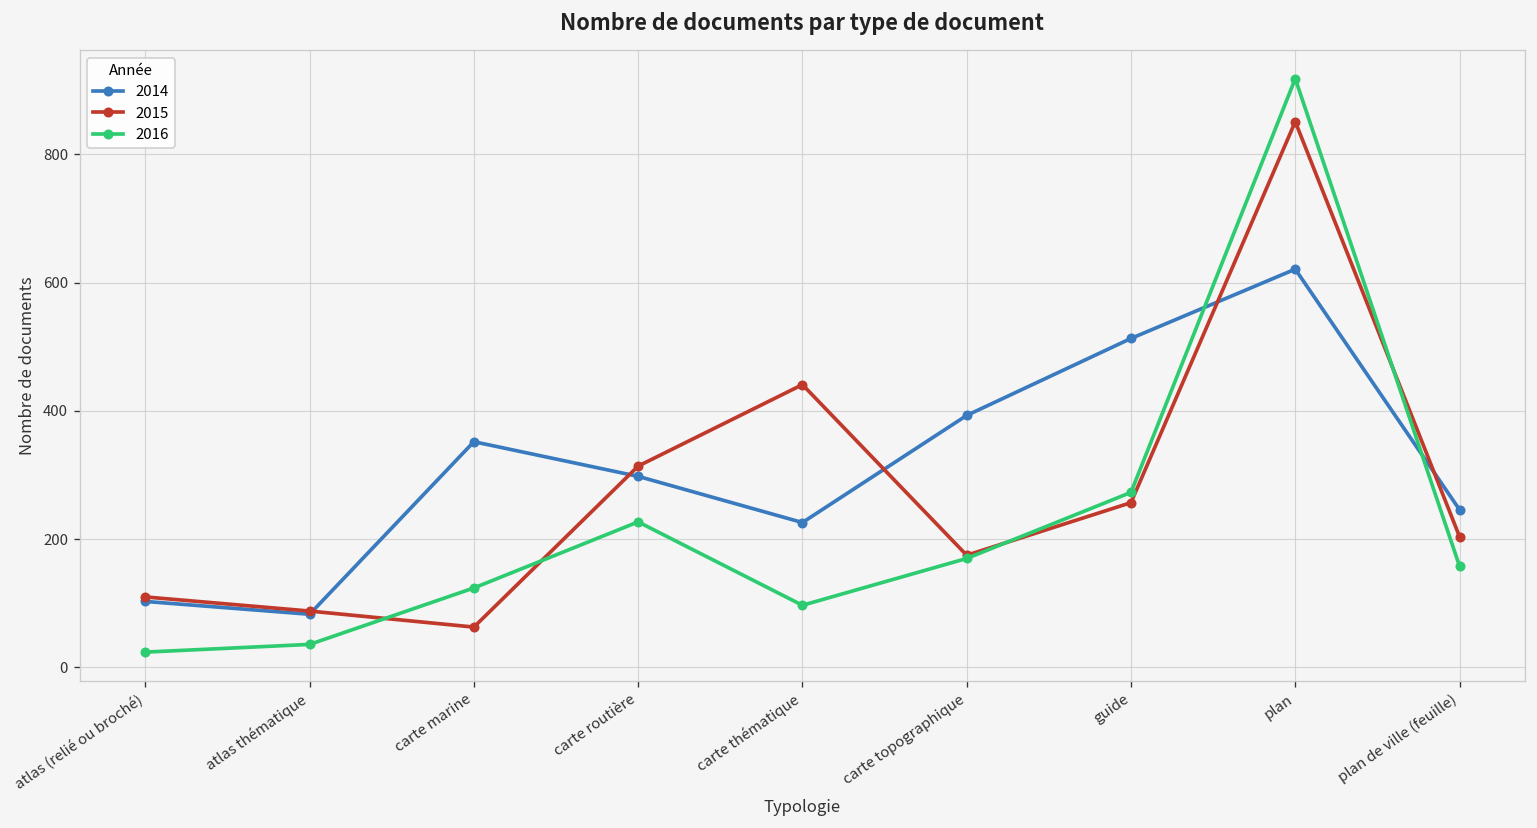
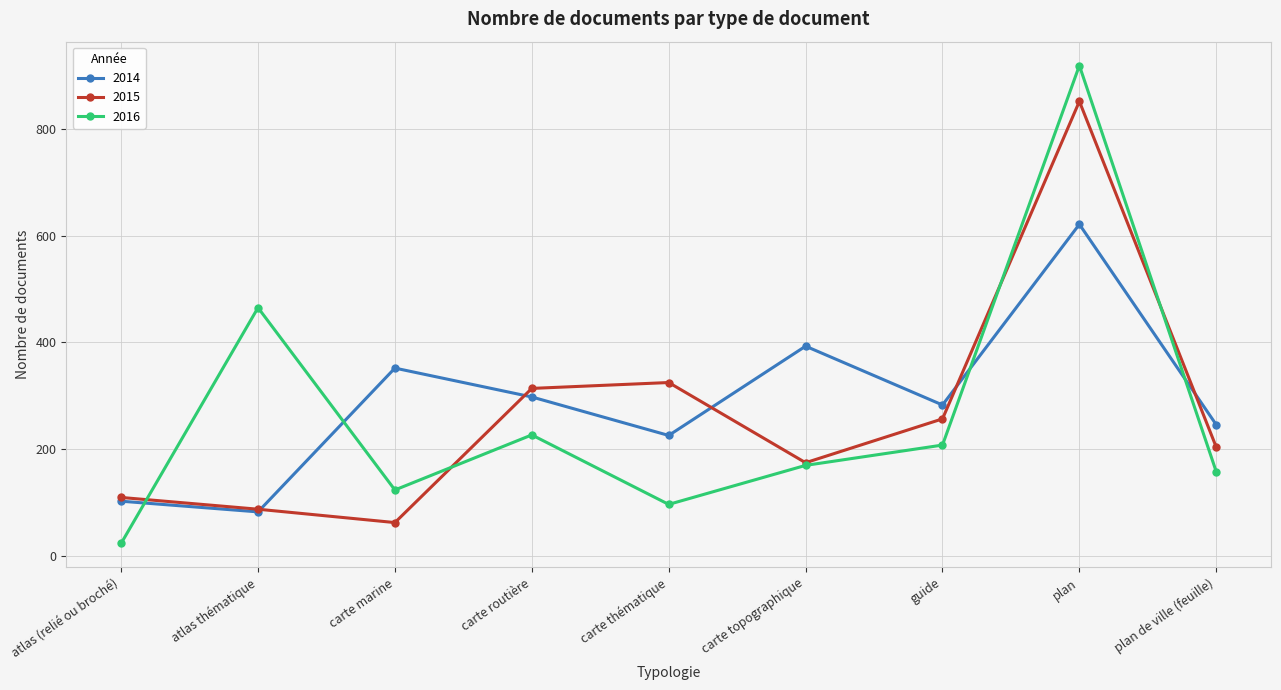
  {
    "2014": {
      "atlas (relié ou broché)": 100,
      "atlas thématique": 80,
      "carte marine": 350,
      "carte routière": 300,
      "carte thématique": 230,
      "carte topographique": 390,
-     "guide": 510,
+     "guide": 280,
      "plan": 620,
      "plan de ville (feuille)": 250
    },
    "2015": {
      "atlas (relié ou broché)": 110,
      "atlas thématique": 90,
      "carte marine": 60,
      "carte routière": 310,
-     "carte thématique": 440,
+     "carte thématique": 330,
      "carte topographique": 180,
      "guide": 260,
      "plan": 850,
      "plan de ville (feuille)": 200
    },
    "2016": {
      "atlas (relié ou broché)": 20,
-     "atlas thématique": 40,
+     "atlas thématique": 470,
      "carte marine": 120,
      "carte routière": 230,
      "carte thématique": 100,
      "carte topographique": 170,
-     "guide": 270,
+     "guide": 210,
      "plan": 920,
      "plan de ville (feuille)": 160
    }
  }
